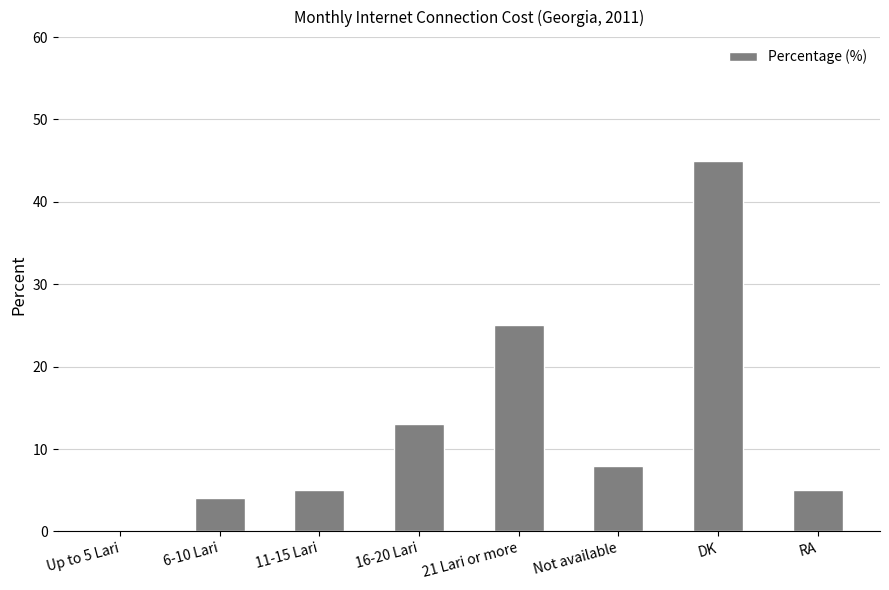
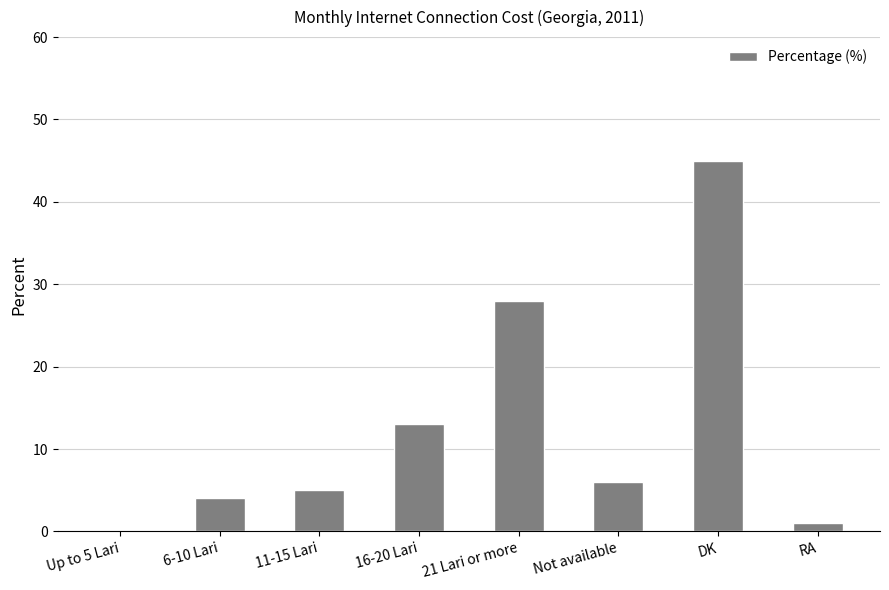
  {
    "Up to 5 Lari": 0,
    "6-10 Lari": 4,
    "11-15 Lari": 5,
    "16-20 Lari": 13,
-   "21 Lari or more": 25,
-   "Not available": 8,
+   "21 Lari or more": 28,
+   "Not available": 6,
    "DK": 45,
-   "RA": 5
+   "RA": 1
  }
